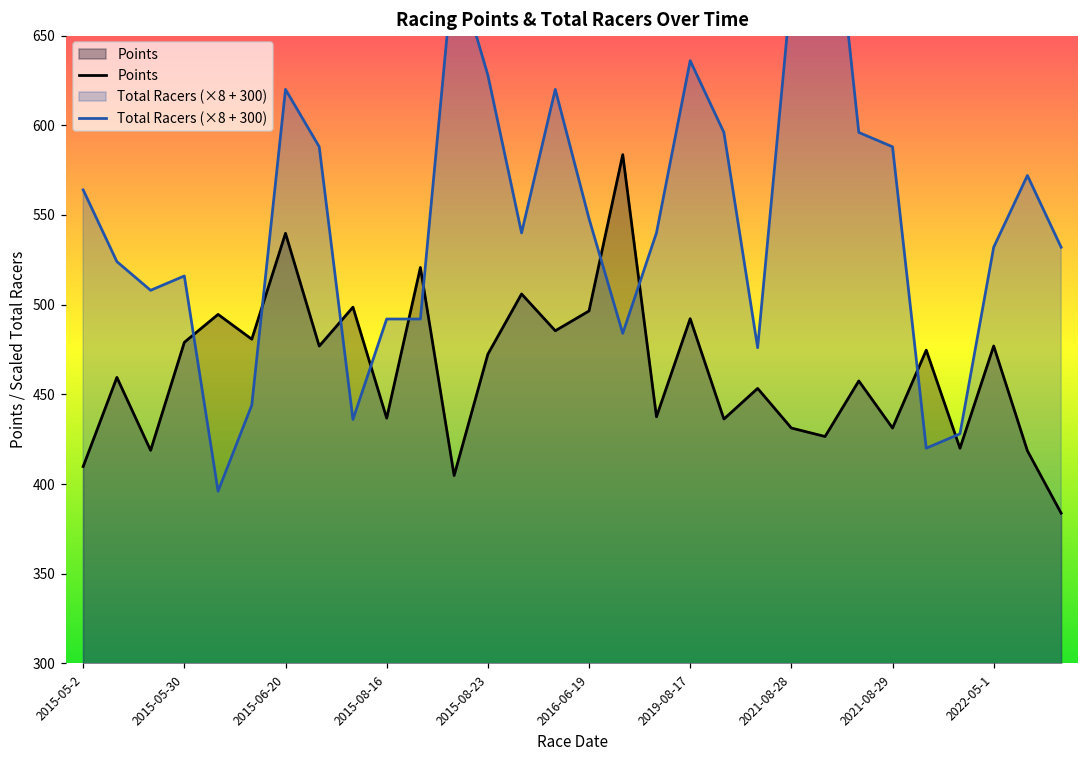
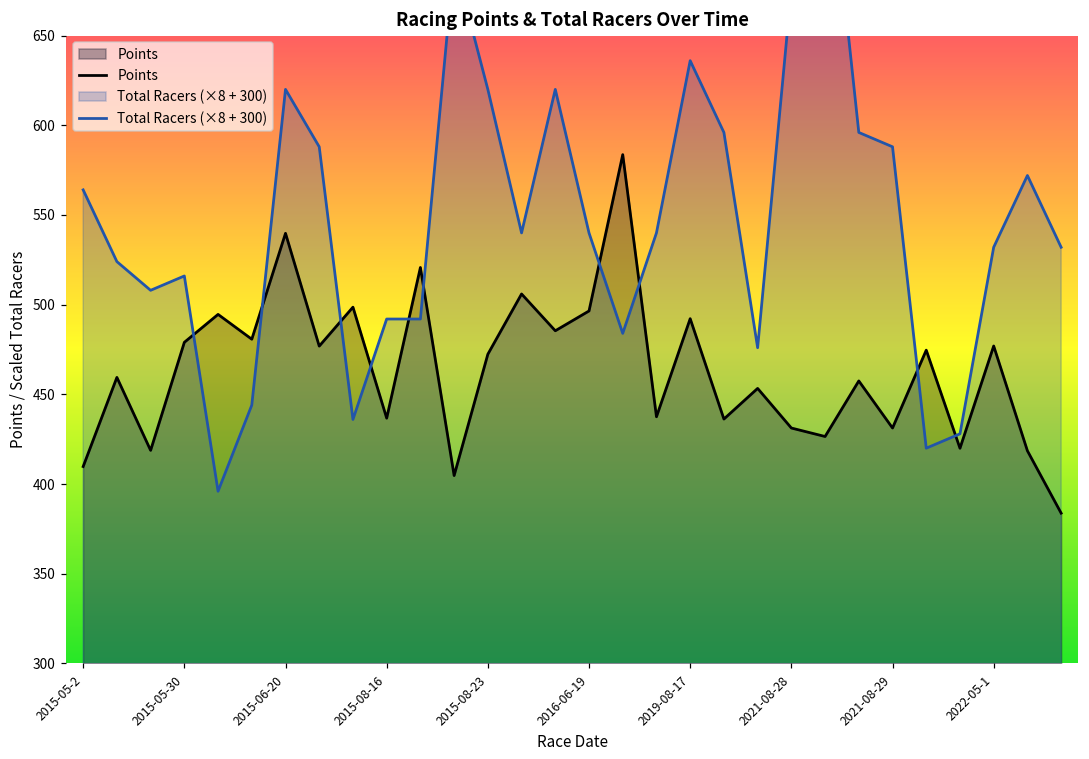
  {
    "Total Racers (×8 + 300)": {
      "2015-06-20": 620,
      "2015-08-16": 492,
-     "2015-08-23": 628,
-     "2016-06-19": 548,
+     "2015-08-23": 620,
+     "2016-06-19": 540,
      "2019-08-17": 636,
      "2022-05-1": 532
    }
  }
